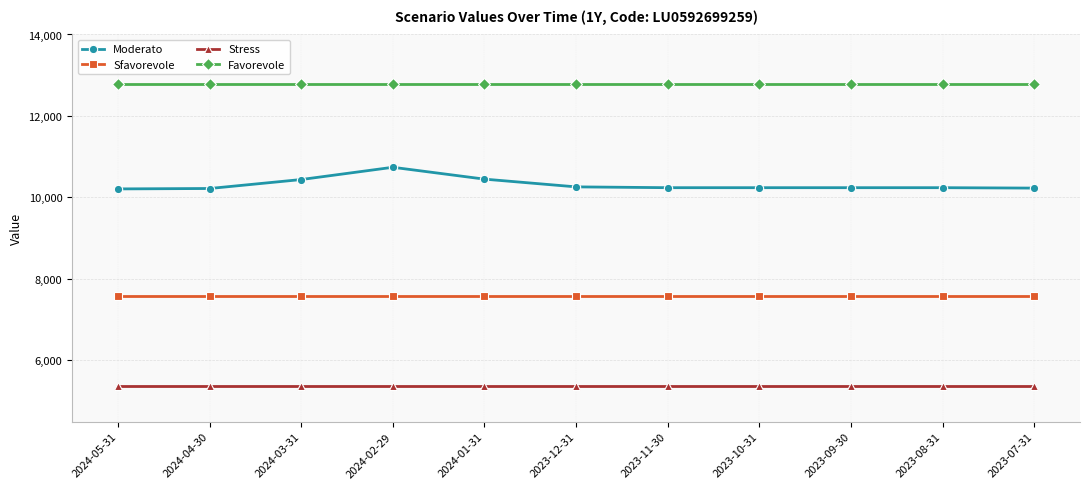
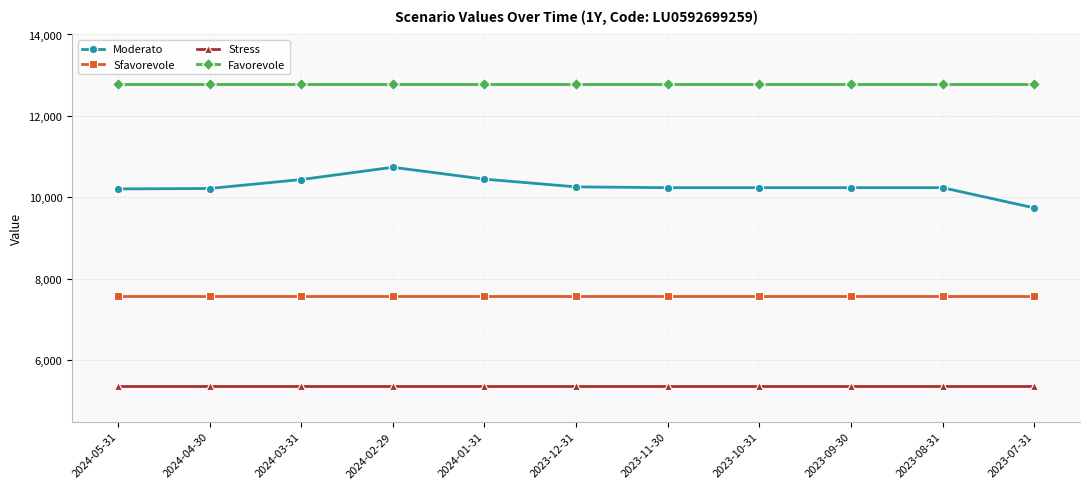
  {
    "Moderato": {
      "2024-05-31": "10,200",
      "2024-04-30": "10,200",
      "2024-03-31": "10,400",
      "2024-02-29": "10,700",
      "2024-01-31": "10,500",
      "2023-12-31": "10,300",
      "2023-11-30": "10,200",
      "2023-10-31": "10,200",
      "2023-09-30": "10,200",
      "2023-08-31": "10,200",
-     "2023-07-31": "10,200"
+     "2023-07-31": "9,700"
    },
    "Sfavorevole": {
      "2024-05-31": "7,600",
      "2024-04-30": "7,600",
      "2024-03-31": "7,600",
      "2024-02-29": "7,600",
      "2024-01-31": "7,600",
      "2023-12-31": "7,600",
      "2023-11-30": "7,600",
      "2023-10-31": "7,600",
      "2023-09-30": "7,600",
      "2023-08-31": "7,600",
      "2023-07-31": "7,600"
    },
    "Stress": {
      "2024-05-31": "5,400",
      "2024-04-30": "5,400",
      "2024-03-31": "5,400",
      "2024-02-29": "5,400",
      "2024-01-31": "5,400",
      "2023-12-31": "5,400",
      "2023-11-30": "5,400",
      "2023-10-31": "5,400",
      "2023-09-30": "5,400",
      "2023-08-31": "5,400",
      "2023-07-31": "5,400"
    },
    "Favorevole": {
      "2024-05-31": "12,800",
      "2024-04-30": "12,800",
      "2024-03-31": "12,800",
      "2024-02-29": "12,800",
      "2024-01-31": "12,800",
      "2023-12-31": "12,800",
      "2023-11-30": "12,800",
      "2023-10-31": "12,800",
      "2023-09-30": "12,800",
      "2023-08-31": "12,800",
      "2023-07-31": "12,800"
    }
  }
